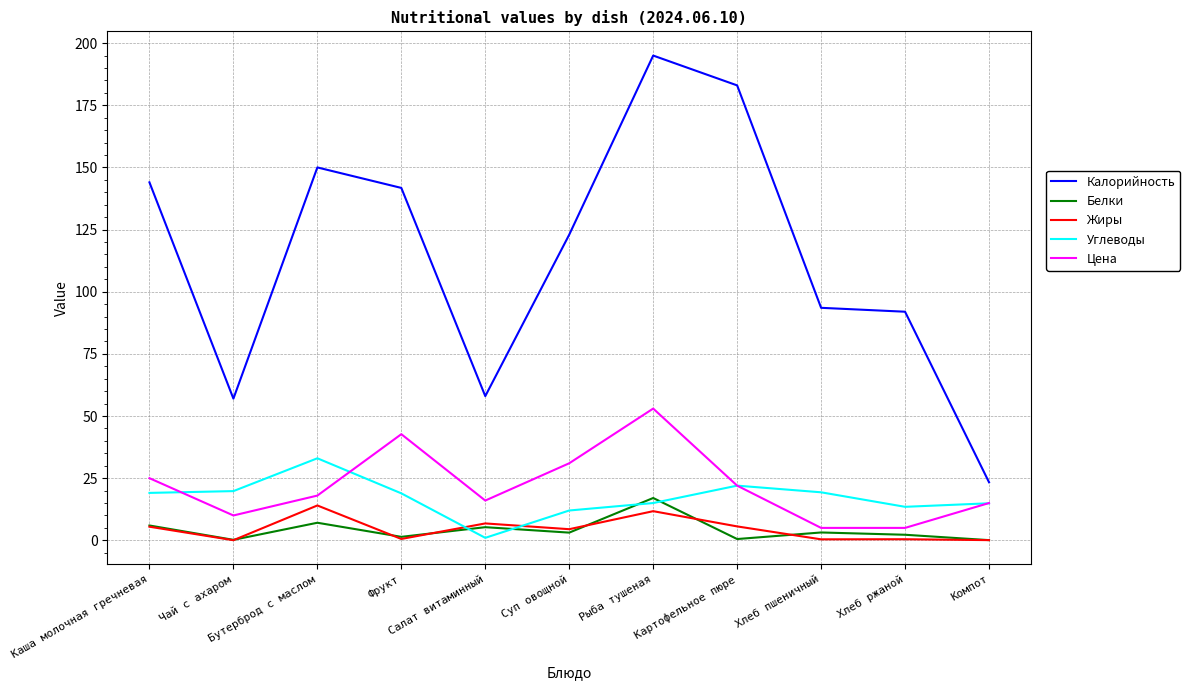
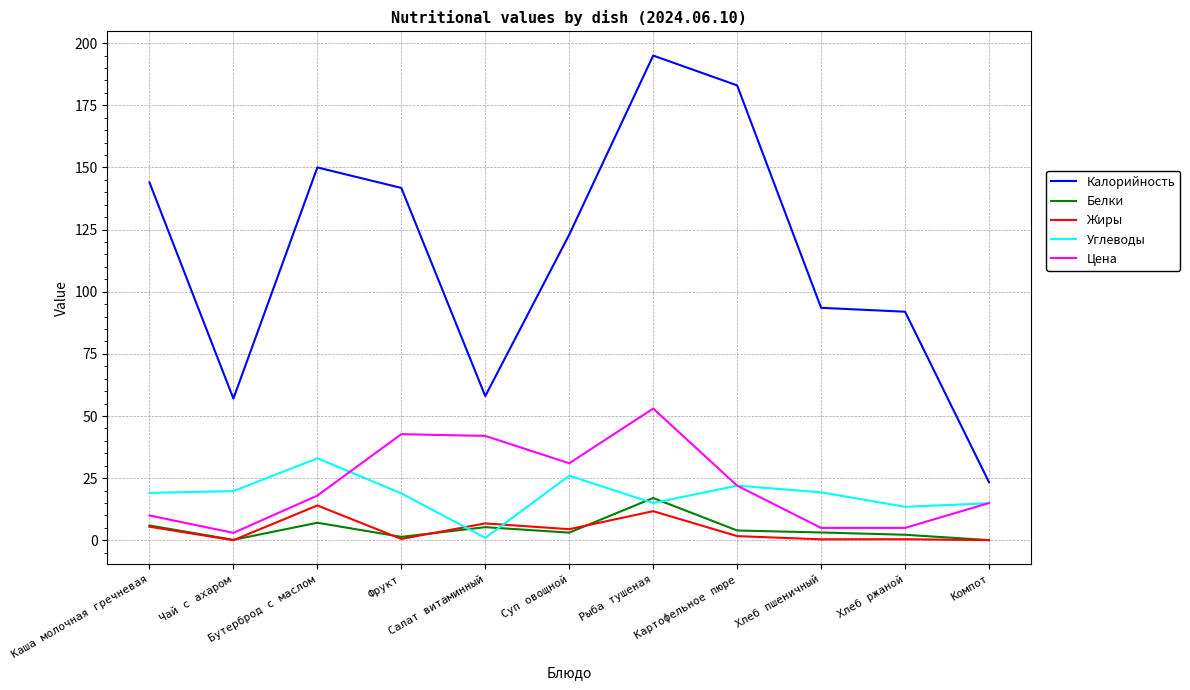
  {
    "Калорийность": {
      "Каша молочная гречневая": 144,
      "Чай с ахаром": 57,
      "Бутерброд с маслом": 150,
      "Фрукт": 142,
      "Салат витаминный": 58,
      "Суп овощной": 123,
      "Рыба тушеная": 195,
      "Картофельное пюре": 183,
      "Хлеб пшеничный": 94,
      "Хлеб ржаной": 92,
      "Компот": 23
    },
    "Белки": {
      "Бутерброд с маслом": 7,
      "Салат витаминный": 5,
      "Суп овощной": 3,
      "Рыба тушеная": 17,
-     "Картофельное пюре": 1,
+     "Картофельное пюре": 4,
      "Хлеб пшеничный": 3,
      "Хлеб ржаной": 2
    },
    "Жиры": {
      "Бутерброд с маслом": 14,
      "Салат витаминный": 7,
      "Суп овощной": 4,
      "Рыба тушеная": 12,
-     "Картофельное пюре": 6,
+     "Картофельное пюре": 2,
      "Хлеб пшеничный": 0,
      "Хлеб ржаной": 0
    },
    "Углеводы": {
      "Каша молочная гречневая": 19,
      "Чай с ахаром": 20,
      "Бутерброд с маслом": 33,
      "Фрукт": 19,
      "Салат витаминный": 1,
-     "Суп овощной": 12,
+     "Суп овощной": 26,
      "Рыба тушеная": 15,
      "Хлеб пшеничный": 19,
      "Хлеб ржаной": 13
    },
    "Цена": {
-     "Каша молочная гречневая": 25,
-     "Чай с ахаром": 10,
+     "Каша молочная гречневая": 10,
+     "Чай с ахаром": 3,
      "Бутерброд с маслом": 18,
      "Фрукт": 43,
-     "Салат витаминный": 16,
+     "Салат витаминный": 42,
      "Суп овощной": 31,
      "Рыба тушеная": 53,
      "Хлеб пшеничный": 5,
      "Хлеб ржаной": 5
    }
  }
